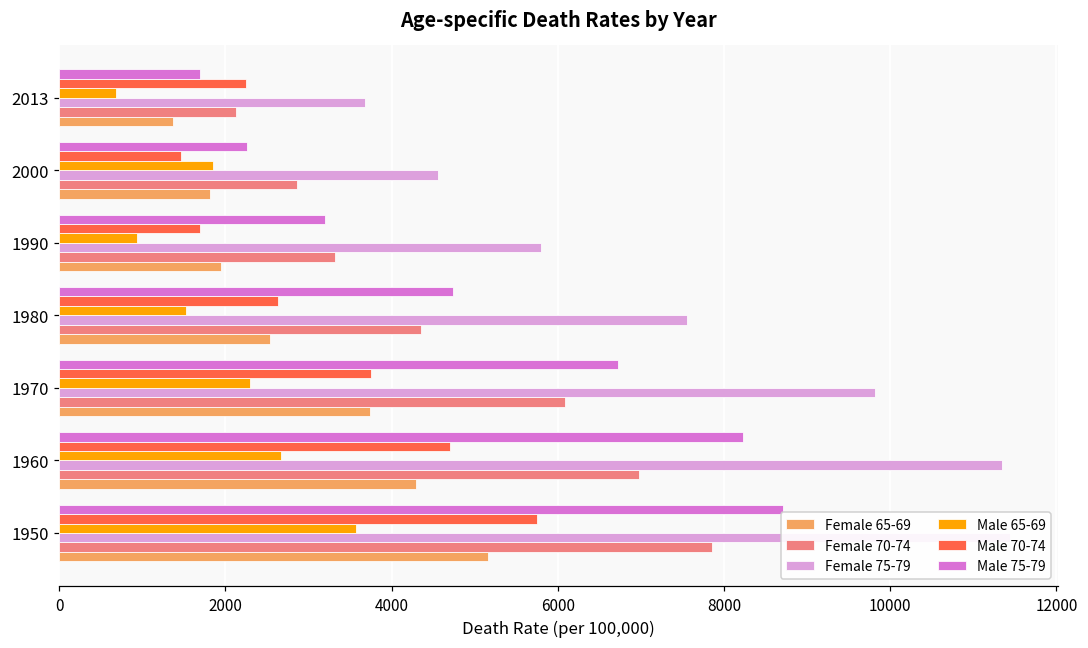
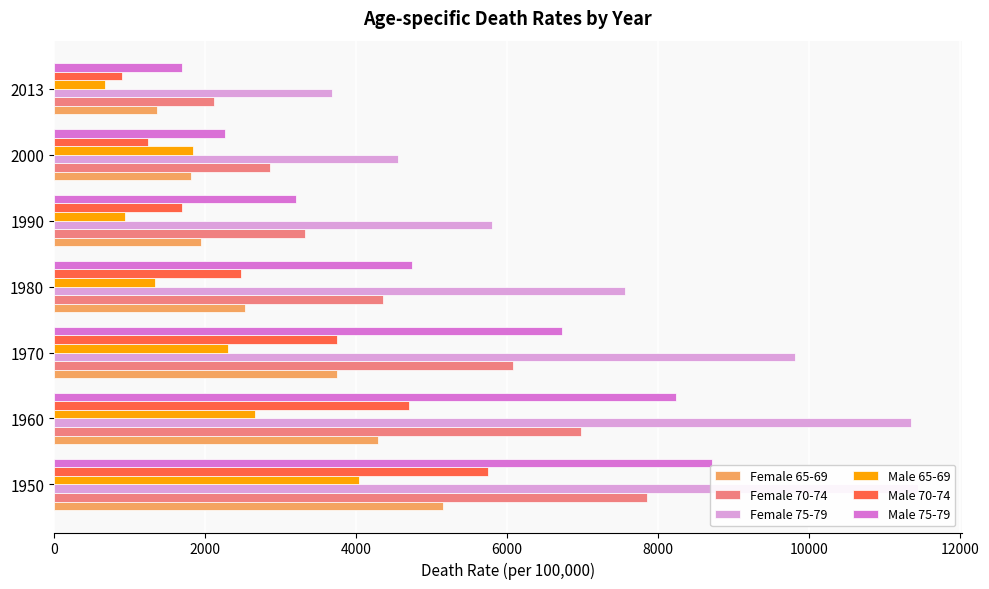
  {
    "Male 65-69": {
      "2013": 700,
      "2000": 1800,
      "1990": 900,
-     "1980": 1500,
+     "1980": 1300,
      "1970": 2300,
      "1960": 2700,
-     "1950": 3600
+     "1950": 4000
    },
    "Male 70-74": {
-     "2013": 2200,
-     "2000": 1500,
+     "2013": 900,
+     "2000": 1200,
      "1990": 1700,
-     "1980": 2600,
+     "1980": 2500,
      "1970": 3800,
      "1960": 4700,
      "1950": 5700
    }
  }
